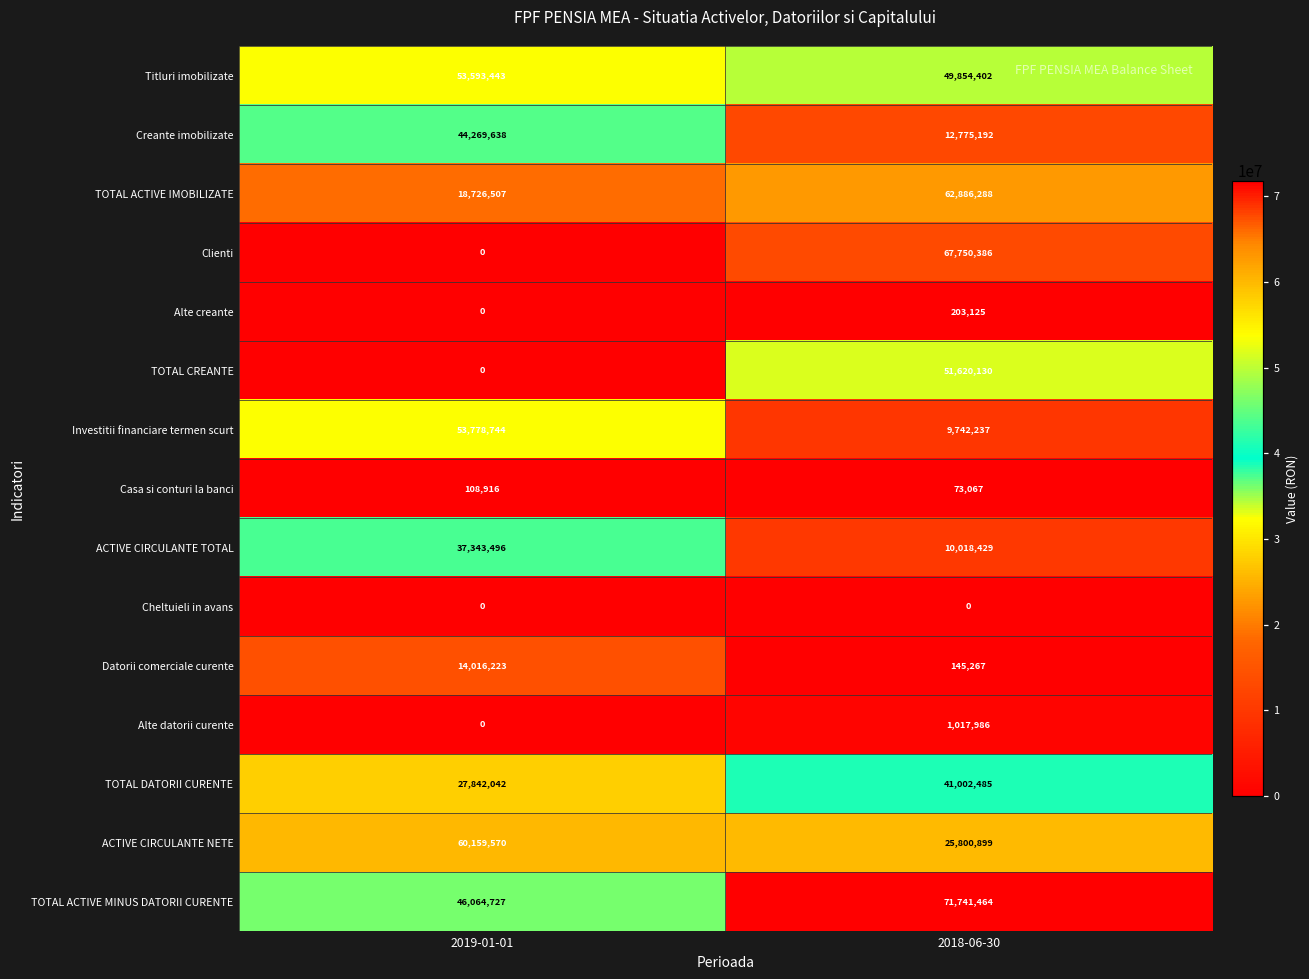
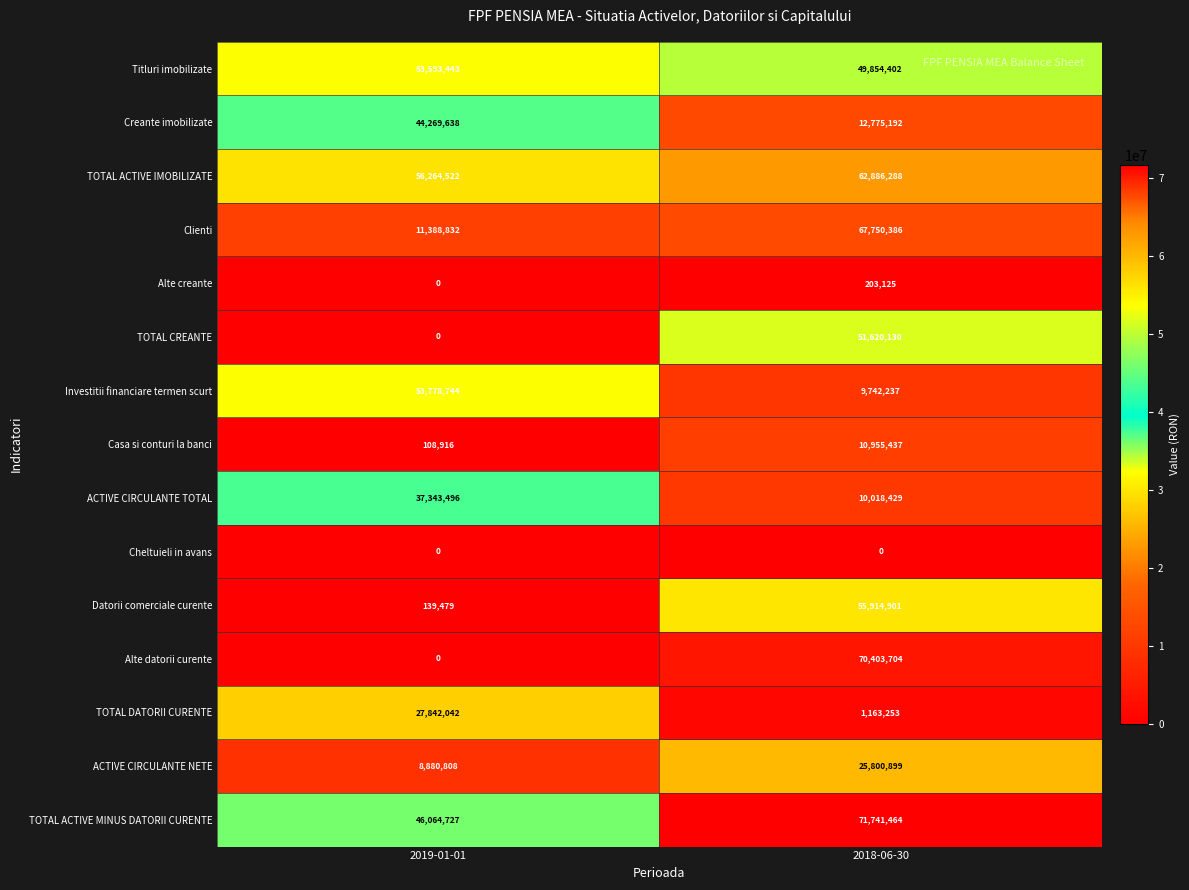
  {
    "Titluri imobilizate": {
      "2019-01-01": "53,593,443"
    },
    "Creante imobilizate": {
      "2019-01-01": "44,269,638",
      "2018-06-30": "12,775,192"
    },
    "TOTAL ACTIVE IMOBILIZATE": {
-     "2019-01-01": "18,726,507",
+     "2019-01-01": "56,264,522",
      "2018-06-30": "62,886,288"
    },
    "Clienti": {
-     "2019-01-01": "0",
+     "2019-01-01": "11,388,832",
      "2018-06-30": "67,750,386"
    },
    "Alte creante": {
      "2019-01-01": "0",
      "2018-06-30": "203,125"
    },
    "TOTAL CREANTE": {
      "2019-01-01": "0",
      "2018-06-30": "51,620,130"
    },
    "Investitii financiare termen scurt": {
      "2019-01-01": "53,778,744",
      "2018-06-30": "9,742,237"
    },
    "Casa si conturi la banci": {
      "2019-01-01": "108,916",
-     "2018-06-30": "73,067"
+     "2018-06-30": "10,955,437"
    },
    "ACTIVE CIRCULANTE TOTAL": {
      "2019-01-01": "37,343,496",
      "2018-06-30": "10,018,429"
    },
    "Cheltuieli in avans": {
      "2019-01-01": "0",
      "2018-06-30": "0"
    },
    "Datorii comerciale curente": {
-     "2019-01-01": "14,016,223",
-     "2018-06-30": "145,267"
+     "2019-01-01": "139,479",
+     "2018-06-30": "55,914,901"
    },
    "Alte datorii curente": {
      "2019-01-01": "0",
-     "2018-06-30": "1,017,986"
+     "2018-06-30": "70,403,704"
    },
    "TOTAL DATORII CURENTE": {
      "2019-01-01": "27,842,042",
-     "2018-06-30": "41,002,485"
+     "2018-06-30": "1,163,253"
    },
    "ACTIVE CIRCULANTE NETE": {
-     "2019-01-01": "60,159,570",
+     "2019-01-01": "8,880,808",
      "2018-06-30": "25,800,899"
    },
    "TOTAL ACTIVE MINUS DATORII CURENTE": {
      "2019-01-01": "46,064,727",
      "2018-06-30": "71,741,464"
    }
  }
